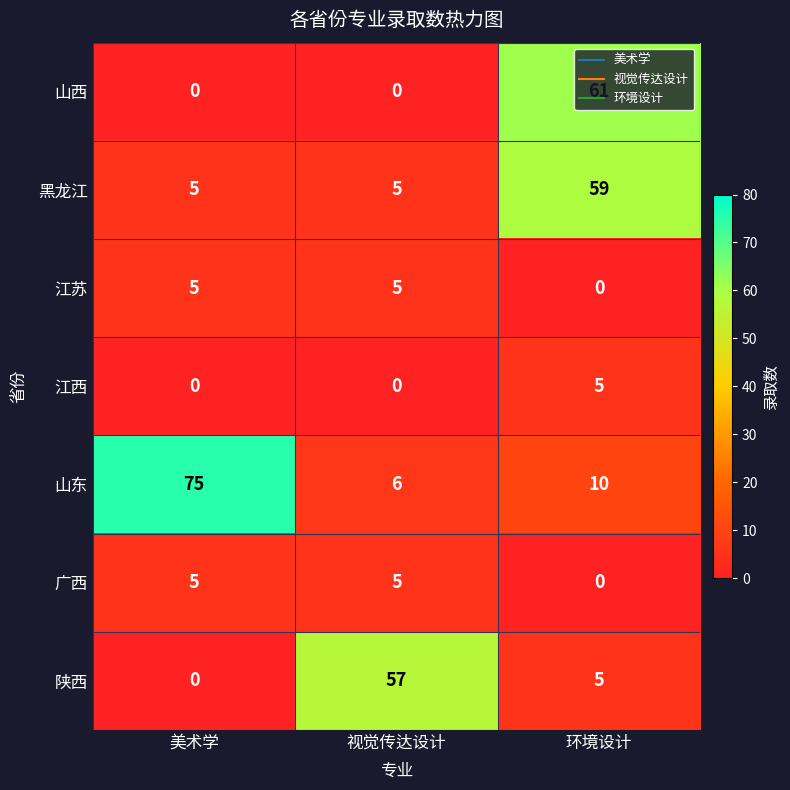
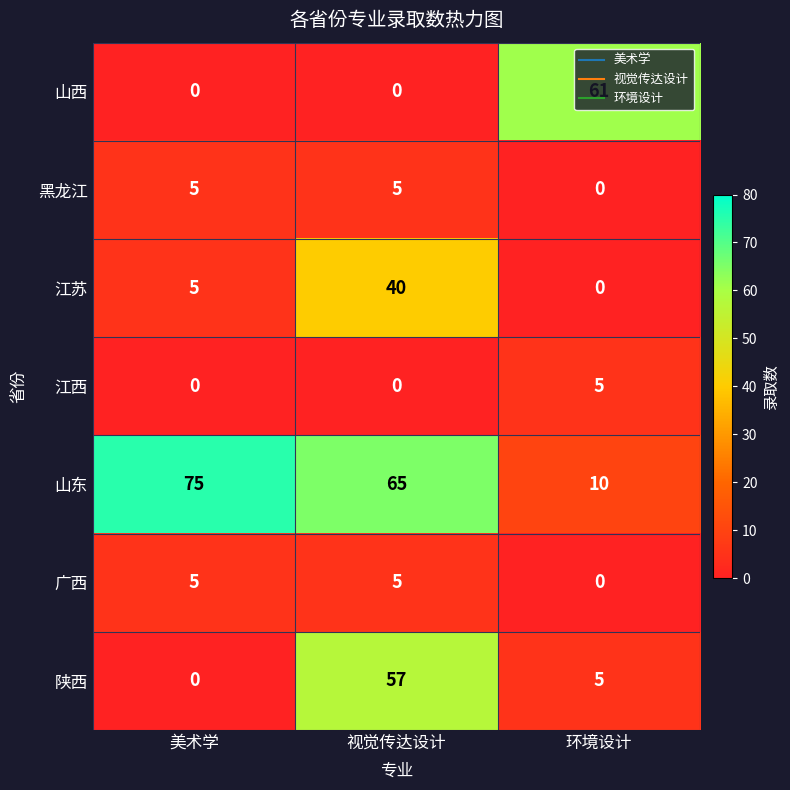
  {
    "山西": {
      "美术学": 0,
      "视觉传达设计": 0
    },
    "黑龙江": {
      "美术学": 5,
      "视觉传达设计": 5,
-     "环境设计": 59
+     "环境设计": 0
    },
    "江苏": {
      "美术学": 5,
-     "视觉传达设计": 5,
+     "视觉传达设计": 40,
      "环境设计": 0
    },
    "江西": {
      "美术学": 0,
      "视觉传达设计": 0,
      "环境设计": 5
    },
    "山东": {
      "美术学": 75,
-     "视觉传达设计": 6,
+     "视觉传达设计": 65,
      "环境设计": 10
    },
    "广西": {
      "美术学": 5,
      "视觉传达设计": 5,
      "环境设计": 0
    },
    "陕西": {
      "美术学": 0,
      "视觉传达设计": 57,
      "环境设计": 5
    }
  }
